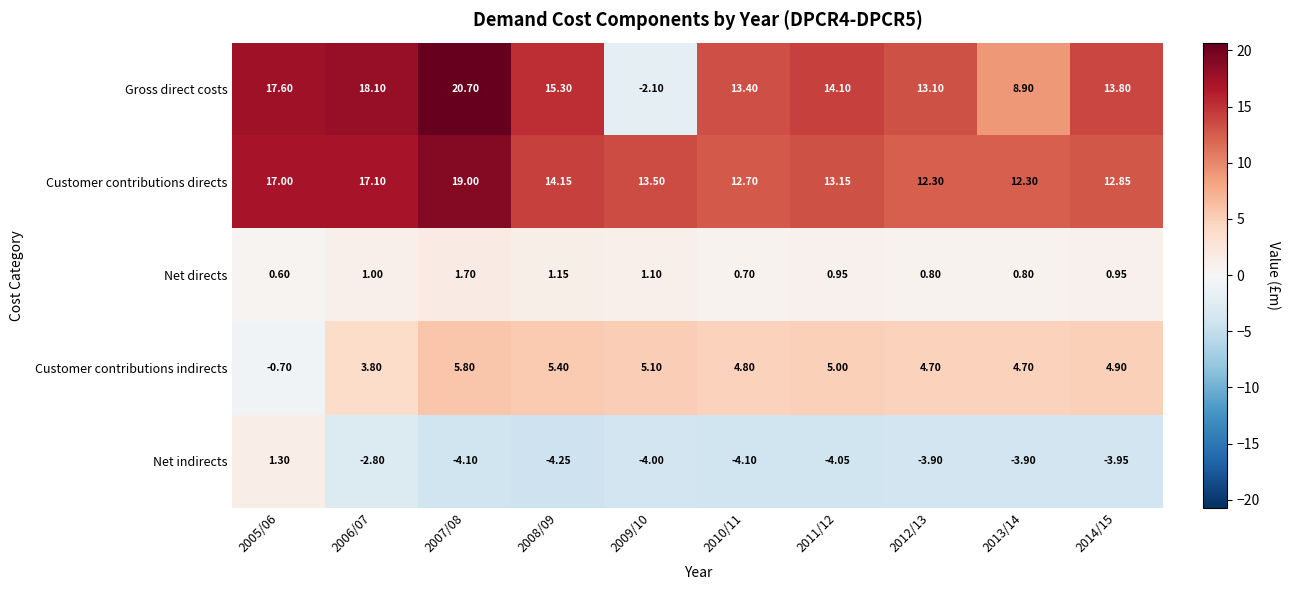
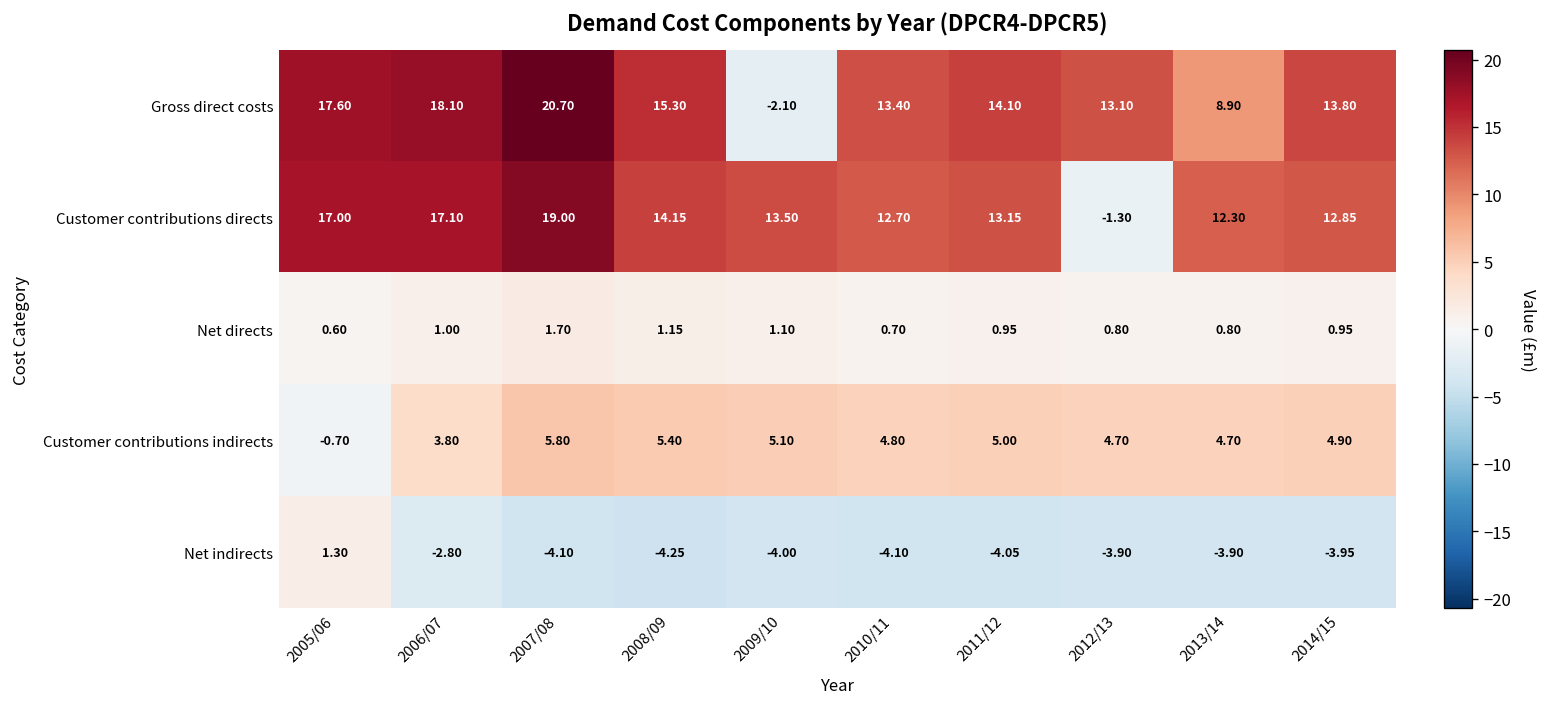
  {
    "Gross direct costs": {
      "2005/06": 17.60,
      "2006/07": 18.10,
      "2007/08": 20.70,
      "2008/09": 15.30,
      "2009/10": -2.10,
      "2010/11": 13.40,
      "2011/12": 14.10,
      "2012/13": 13.10,
      "2013/14": 8.90,
      "2014/15": 13.80
    },
    "Customer contributions directs": {
      "2005/06": 17.00,
      "2006/07": 17.10,
      "2007/08": 19.00,
      "2008/09": 14.15,
      "2009/10": 13.50,
      "2010/11": 12.70,
      "2011/12": 13.15,
-     "2012/13": 12.30,
+     "2012/13": -1.30,
      "2013/14": 12.30,
      "2014/15": 12.85
    },
    "Net directs": {
      "2005/06": 0.60,
      "2006/07": 1.00,
      "2007/08": 1.70,
      "2008/09": 1.15,
      "2009/10": 1.10,
      "2010/11": 0.70,
      "2011/12": 0.95,
      "2012/13": 0.80,
      "2013/14": 0.80,
      "2014/15": 0.95
    },
    "Customer contributions indirects": {
      "2005/06": -0.70,
      "2006/07": 3.80,
      "2007/08": 5.80,
      "2008/09": 5.40,
      "2009/10": 5.10,
      "2010/11": 4.80,
      "2011/12": 5.00,
      "2012/13": 4.70,
      "2013/14": 4.70,
      "2014/15": 4.90
    },
    "Net indirects": {
      "2005/06": 1.30,
      "2006/07": -2.80,
      "2007/08": -4.10,
      "2008/09": -4.25,
      "2009/10": -4.00,
      "2010/11": -4.10,
      "2011/12": -4.05,
      "2012/13": -3.90,
      "2013/14": -3.90,
      "2014/15": -3.95
    }
  }
